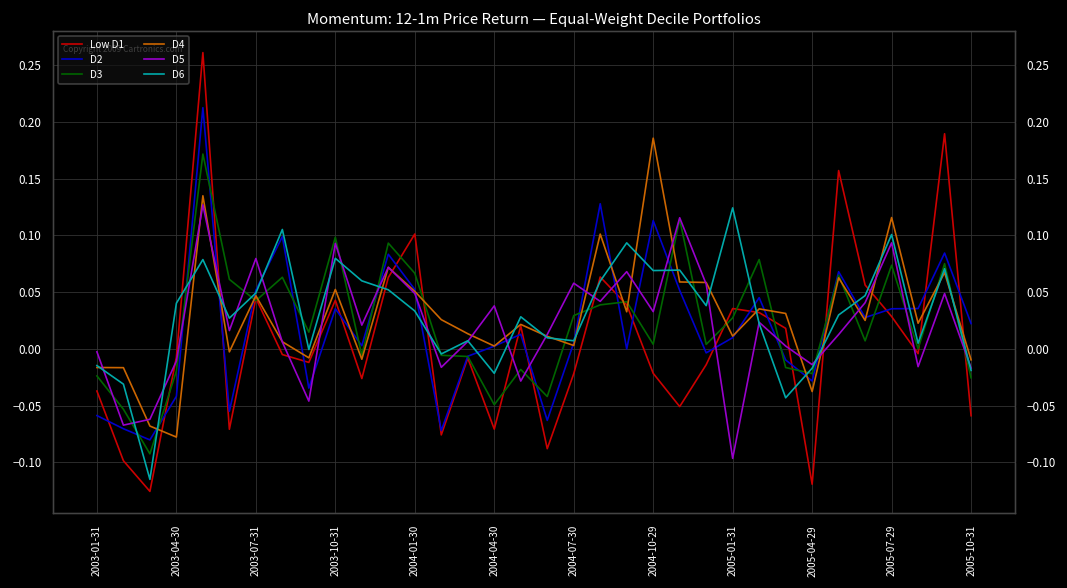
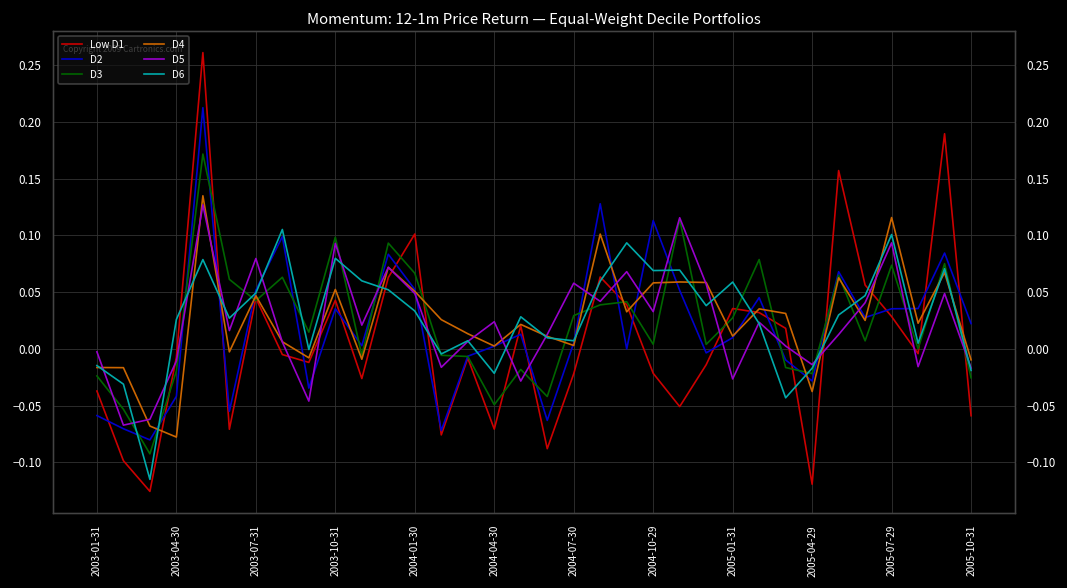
  {
    "Low D1": {
      "2003-01-31": -0.04,
      "2003-04-30": -0.01,
      "2003-10-31": 0.04,
      "2004-01-30": 0.10,
      "2004-04-30": -0.07,
      "2004-07-30": -0.02,
      "2004-10-29": -0.02,
      "2005-01-31": 0.04,
      "2005-04-29": -0.12,
      "2005-07-29": 0.03,
      "2005-10-31": -0.06
    },
    "D2": {
      "2003-01-31": -0.06,
      "2003-04-30": -0.04,
      "2003-10-31": 0.04,
      "2004-10-29": 0.11,
      "2005-04-29": -0.03,
      "2005-07-29": 0.04,
      "2005-10-31": 0.02
    },
    "D3": {
      "2003-01-31": -0.02,
      "2003-04-30": -0.02,
      "2003-10-31": 0.10,
      "2004-01-30": 0.07,
      "2004-04-30": -0.05,
      "2004-07-30": 0.03,
      "2004-10-29": 0.00,
      "2005-01-31": 0.03,
      "2005-04-29": -0.02,
      "2005-07-29": 0.07,
      "2005-10-31": -0.03
    },
    "D4": {
      "2003-04-30": -0.08,
      "2003-10-31": 0.05,
-     "2004-10-29": 0.19,
+     "2004-10-29": 0.06,
      "2005-04-29": -0.04,
      "2005-07-29": 0.12,
      "2005-10-31": -0.01
    },
    "D5": {
      "2003-01-31": 0.00,
      "2003-04-30": -0.01,
      "2003-07-31": 0.08,
      "2003-10-31": 0.09,
-     "2004-04-30": 0.04,
+     "2004-04-30": 0.02,
      "2004-07-30": 0.06,
      "2004-10-29": 0.03,
-     "2005-01-31": -0.10,
+     "2005-01-31": -0.03,
      "2005-04-29": -0.01,
      "2005-07-29": 0.09
    },
    "D6": {
-     "2003-04-30": 0.04,
+     "2003-04-30": 0.03,
      "2003-10-31": 0.08,
      "2004-01-30": 0.03,
      "2004-04-30": -0.02,
      "2004-10-29": 0.07,
-     "2005-01-31": 0.12,
+     "2005-01-31": 0.06,
      "2005-04-29": -0.02,
      "2005-07-29": 0.10
    }
  }
